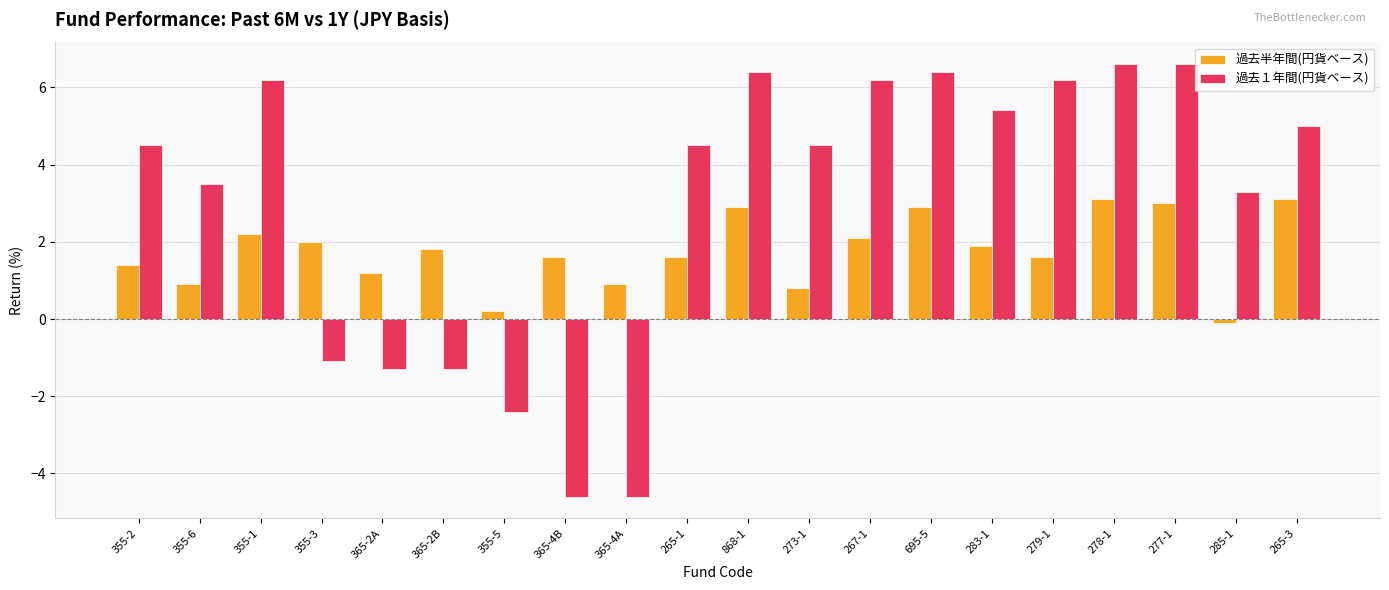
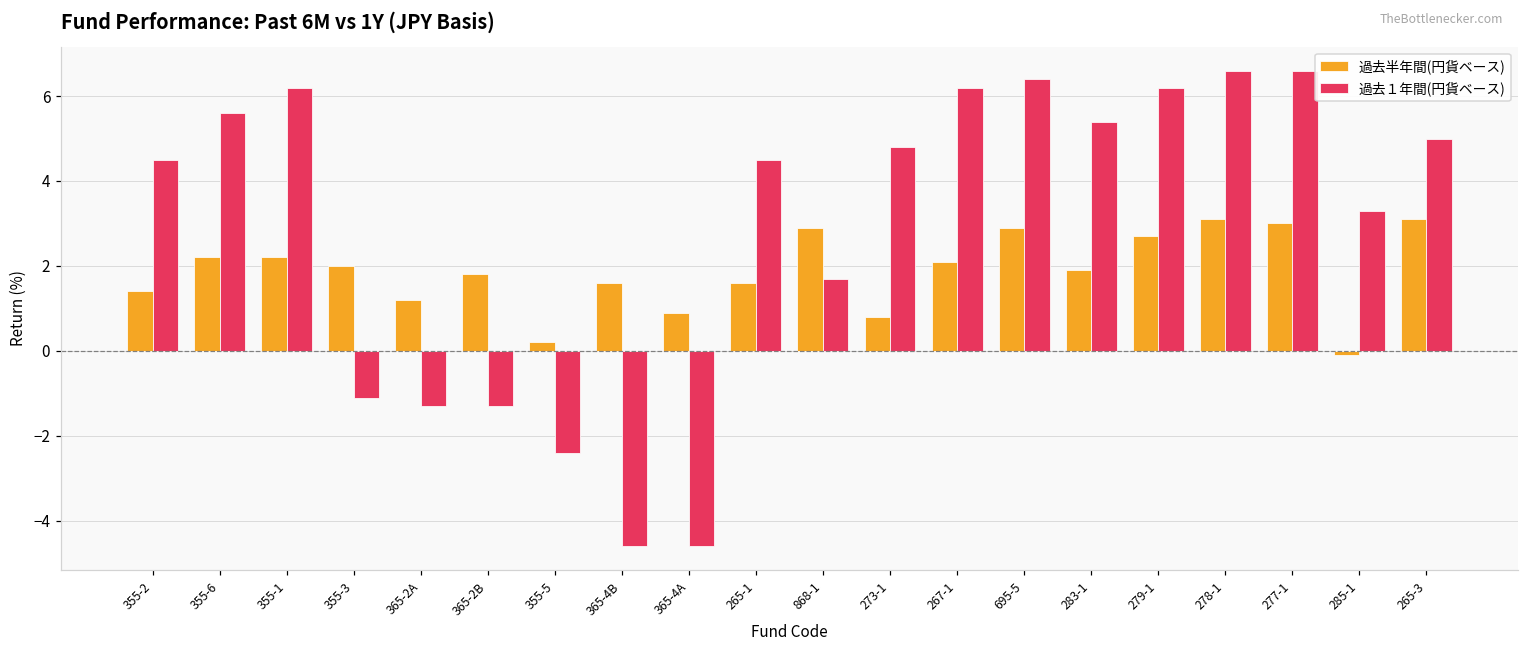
  {
    "過去半年間(円貨ベース)": {
      "355-2": 1.4,
-     "355-6": 0.9,
+     "355-6": 2.2,
      "355-1": 2.2,
      "355-3": 2.0,
      "365-2A": 1.2,
      "365-2B": 1.8,
      "355-5": 0.2,
      "365-4B": 1.6,
      "365-4A": 0.9,
      "265-1": 1.6,
      "868-1": 2.9,
      "273-1": 0.8,
      "267-1": 2.1,
      "695-5": 2.9,
      "283-1": 1.9,
-     "279-1": 1.6,
+     "279-1": 2.7,
      "278-1": 3.1,
      "277-1": 3.0,
      "285-1": -0.1,
      "265-3": 3.1
    },
    "過去１年間(円貨ベース)": {
      "355-2": 4.5,
-     "355-6": 3.5,
+     "355-6": 5.6,
      "355-1": 6.2,
      "355-3": -1.1,
      "365-2A": -1.3,
      "365-2B": -1.3,
      "355-5": -2.4,
      "365-4B": -4.6,
      "365-4A": -4.6,
      "265-1": 4.5,
-     "868-1": 6.4,
-     "273-1": 4.5,
+     "868-1": 1.7,
+     "273-1": 4.8,
      "267-1": 6.2,
      "695-5": 6.4,
      "283-1": 5.4,
      "279-1": 6.2,
      "278-1": 6.6,
      "277-1": 6.6,
      "285-1": 3.3,
      "265-3": 5.0
    }
  }
